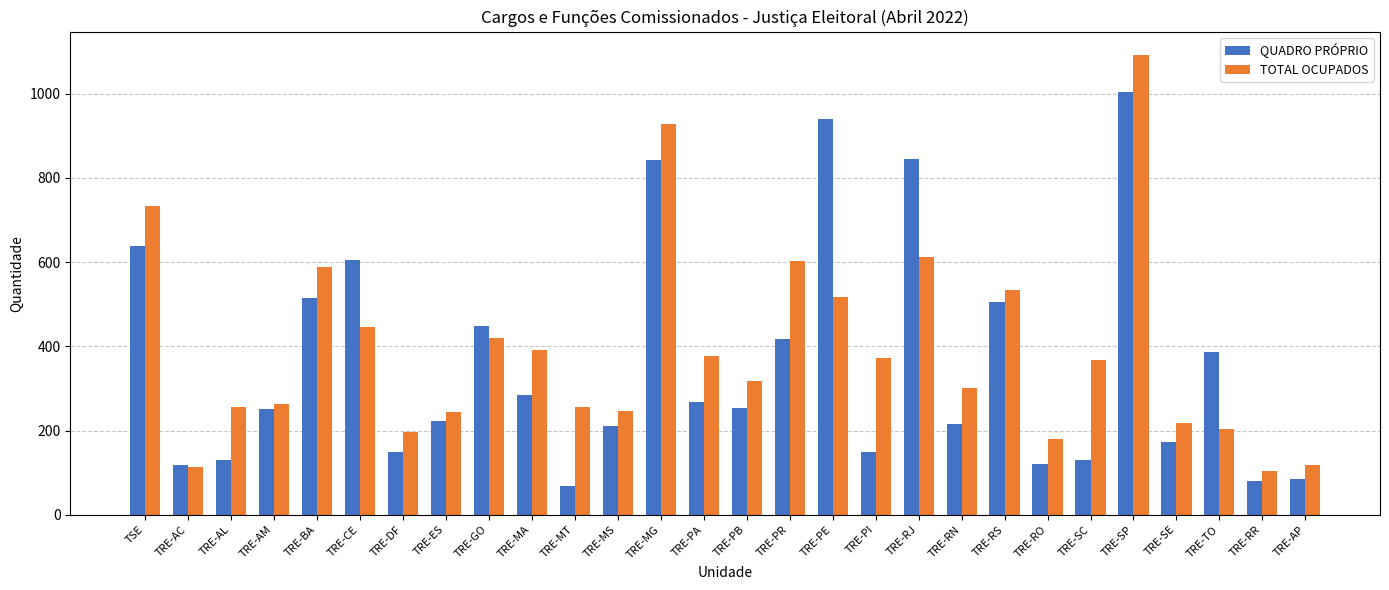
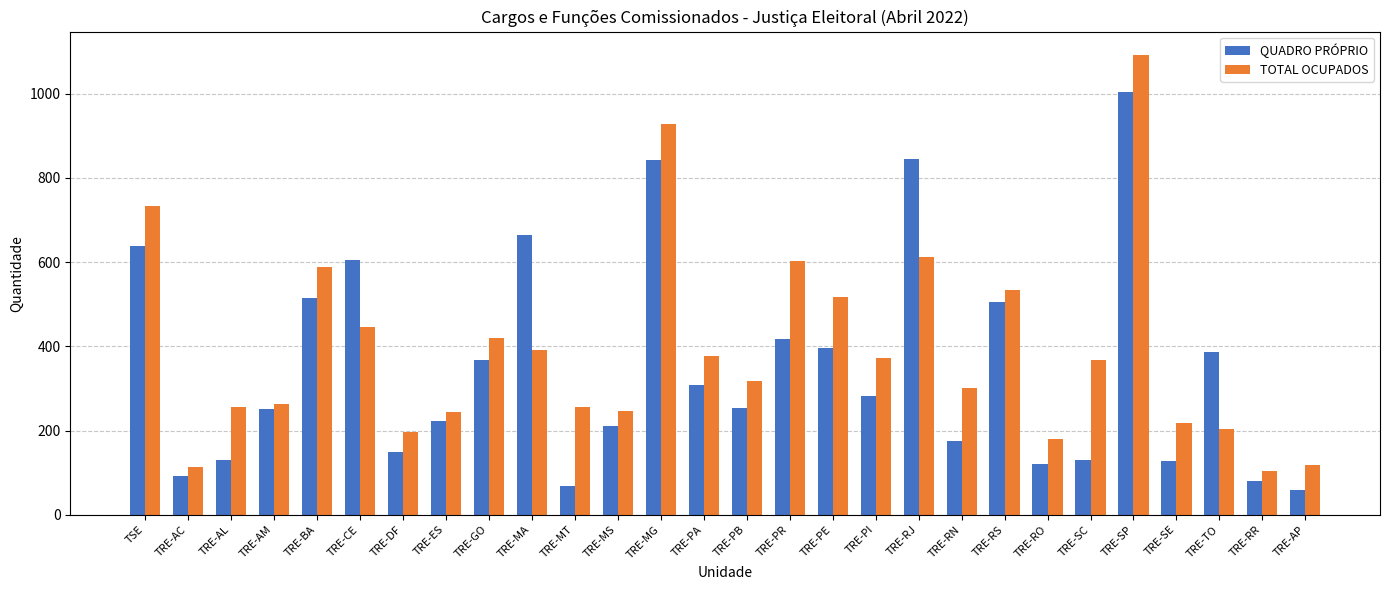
  {
    "QUADRO PRÓPRIO": {
      "TSE": 640,
-     "TRE-AC": 120,
+     "TRE-AC": 90,
      "TRE-AL": 130,
      "TRE-AM": 250,
      "TRE-BA": 520,
      "TRE-CE": 610,
      "TRE-DF": 150,
      "TRE-ES": 220,
-     "TRE-GO": 450,
-     "TRE-MA": 280,
+     "TRE-GO": 370,
+     "TRE-MA": 670,
      "TRE-MT": 70,
      "TRE-MS": 210,
      "TRE-MG": 840,
-     "TRE-PA": 270,
+     "TRE-PA": 310,
      "TRE-PB": 250,
      "TRE-PR": 420,
-     "TRE-PE": 940,
-     "TRE-PI": 150,
+     "TRE-PE": 400,
+     "TRE-PI": 280,
      "TRE-RJ": 850,
-     "TRE-RN": 220,
+     "TRE-RN": 180,
      "TRE-RS": 510,
      "TRE-RO": 120,
      "TRE-SC": 130,
      "TRE-SP": 1010,
-     "TRE-SE": 170,
+     "TRE-SE": 130,
      "TRE-TO": 390,
      "TRE-RR": 80,
-     "TRE-AP": 90
+     "TRE-AP": 60
    },
    "TOTAL OCUPADOS": {
      "TSE": 730,
      "TRE-AC": 110,
      "TRE-AL": 260,
      "TRE-AM": 260,
      "TRE-BA": 590,
      "TRE-CE": 450,
      "TRE-DF": 200,
      "TRE-ES": 240,
      "TRE-GO": 420,
      "TRE-MA": 390,
      "TRE-MT": 260,
      "TRE-MS": 250,
      "TRE-MG": 930,
      "TRE-PA": 380,
      "TRE-PB": 320,
      "TRE-PR": 600,
      "TRE-PE": 520,
      "TRE-PI": 370,
      "TRE-RJ": 610,
      "TRE-RN": 300,
      "TRE-RS": 530,
      "TRE-RO": 180,
      "TRE-SC": 370,
      "TRE-SP": 1090,
      "TRE-SE": 220,
      "TRE-TO": 200,
      "TRE-RR": 100,
      "TRE-AP": 120
    }
  }
